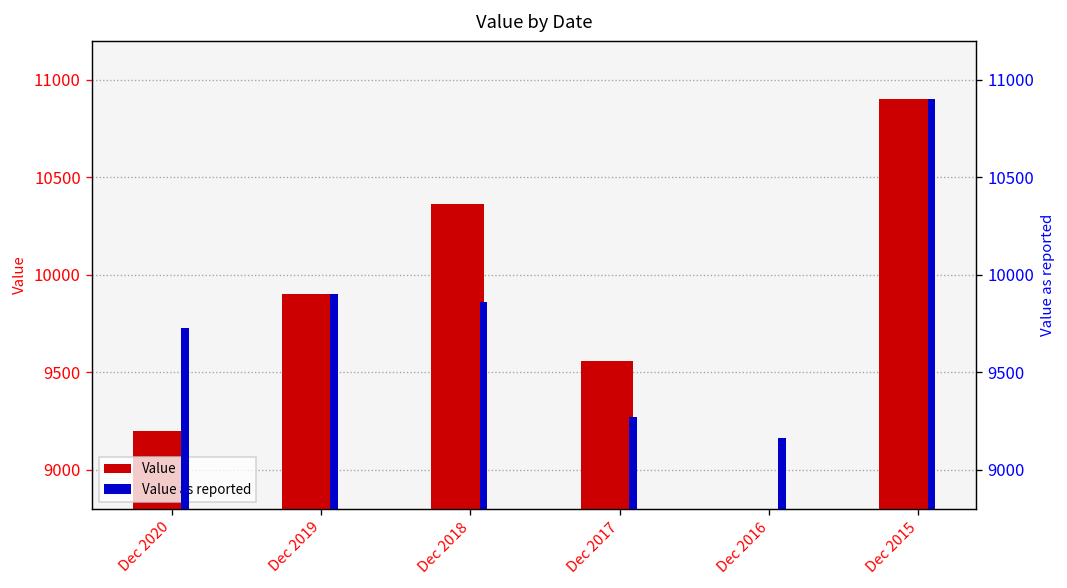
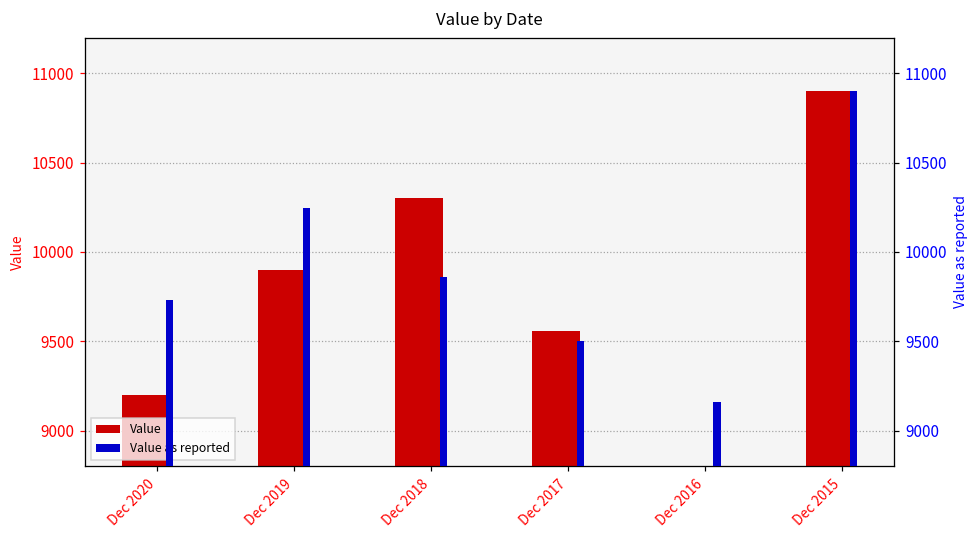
  {
    "Value": {
      "Dec 2020": 9200,
      "Dec 2019": 9900,
-     "Dec 2018": 10370,
+     "Dec 2018": 10300,
      "Dec 2017": 9560,
      "Dec 2015": 10900
    },
    "Value as reported": {
      "Dec 2020": 9730,
-     "Dec 2019": 9900,
+     "Dec 2019": 10240,
      "Dec 2018": 9860,
-     "Dec 2017": 9270,
+     "Dec 2017": 9500,
      "Dec 2016": 9160,
      "Dec 2015": 10900
    }
  }
